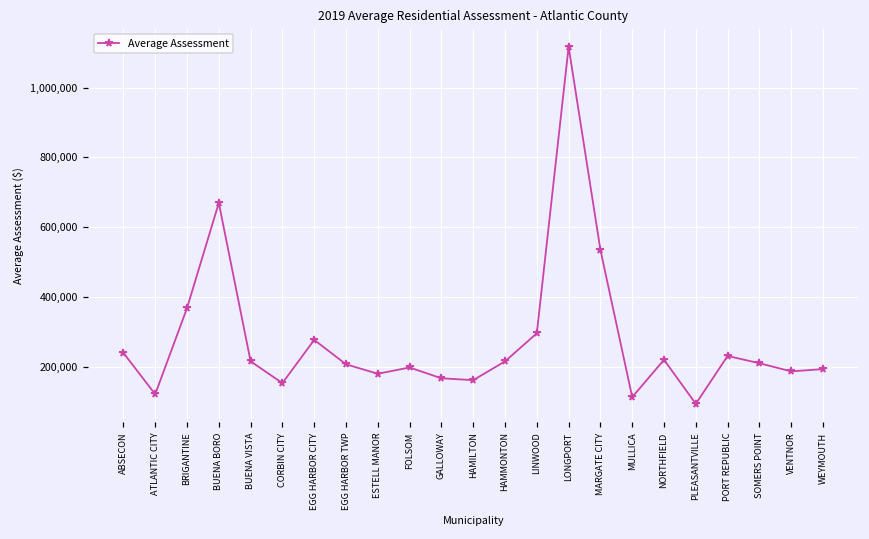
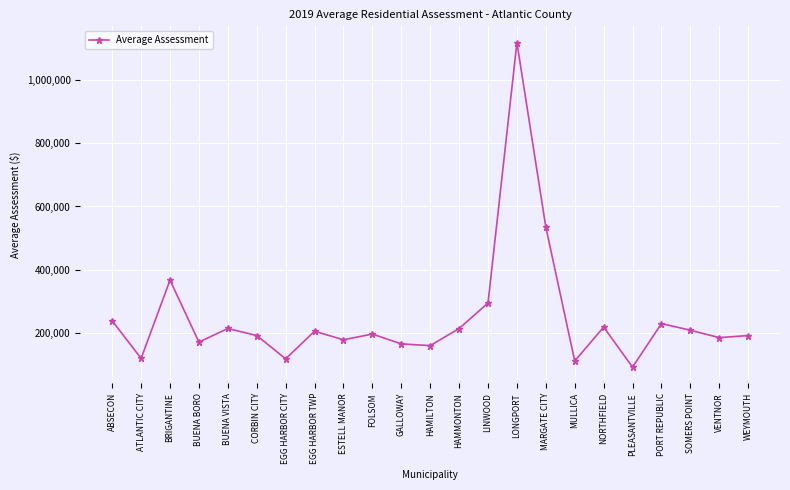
  {
    "ABSECON": "240,000",
    "ATLANTIC CITY": "120,000",
    "BRIGANTINE": "370,000",
-   "BUENA BORO": "670,000",
+   "BUENA BORO": "170,000",
    "BUENA VISTA": "220,000",
-   "CORBIN CITY": "150,000",
-   "EGG HARBOR CITY": "280,000",
+   "CORBIN CITY": "190,000",
+   "EGG HARBOR CITY": "120,000",
    "EGG HARBOR TWP": "210,000",
    "ESTELL MANOR": "180,000",
    "FOLSOM": "200,000",
    "GALLOWAY": "170,000",
    "HAMILTON": "160,000",
    "HAMMONTON": "220,000",
    "LINWOOD": "300,000",
    "LONGPORT": "1,120,000",
    "MARGATE CITY": "530,000",
    "MULLICA": "110,000",
    "NORTHFIELD": "220,000",
    "PLEASANTVILLE": "90,000",
    "PORT REPUBLIC": "230,000",
    "SOMERS POINT": "210,000",
    "VENTNOR": "190,000",
    "WEYMOUTH": "190,000"
  }
